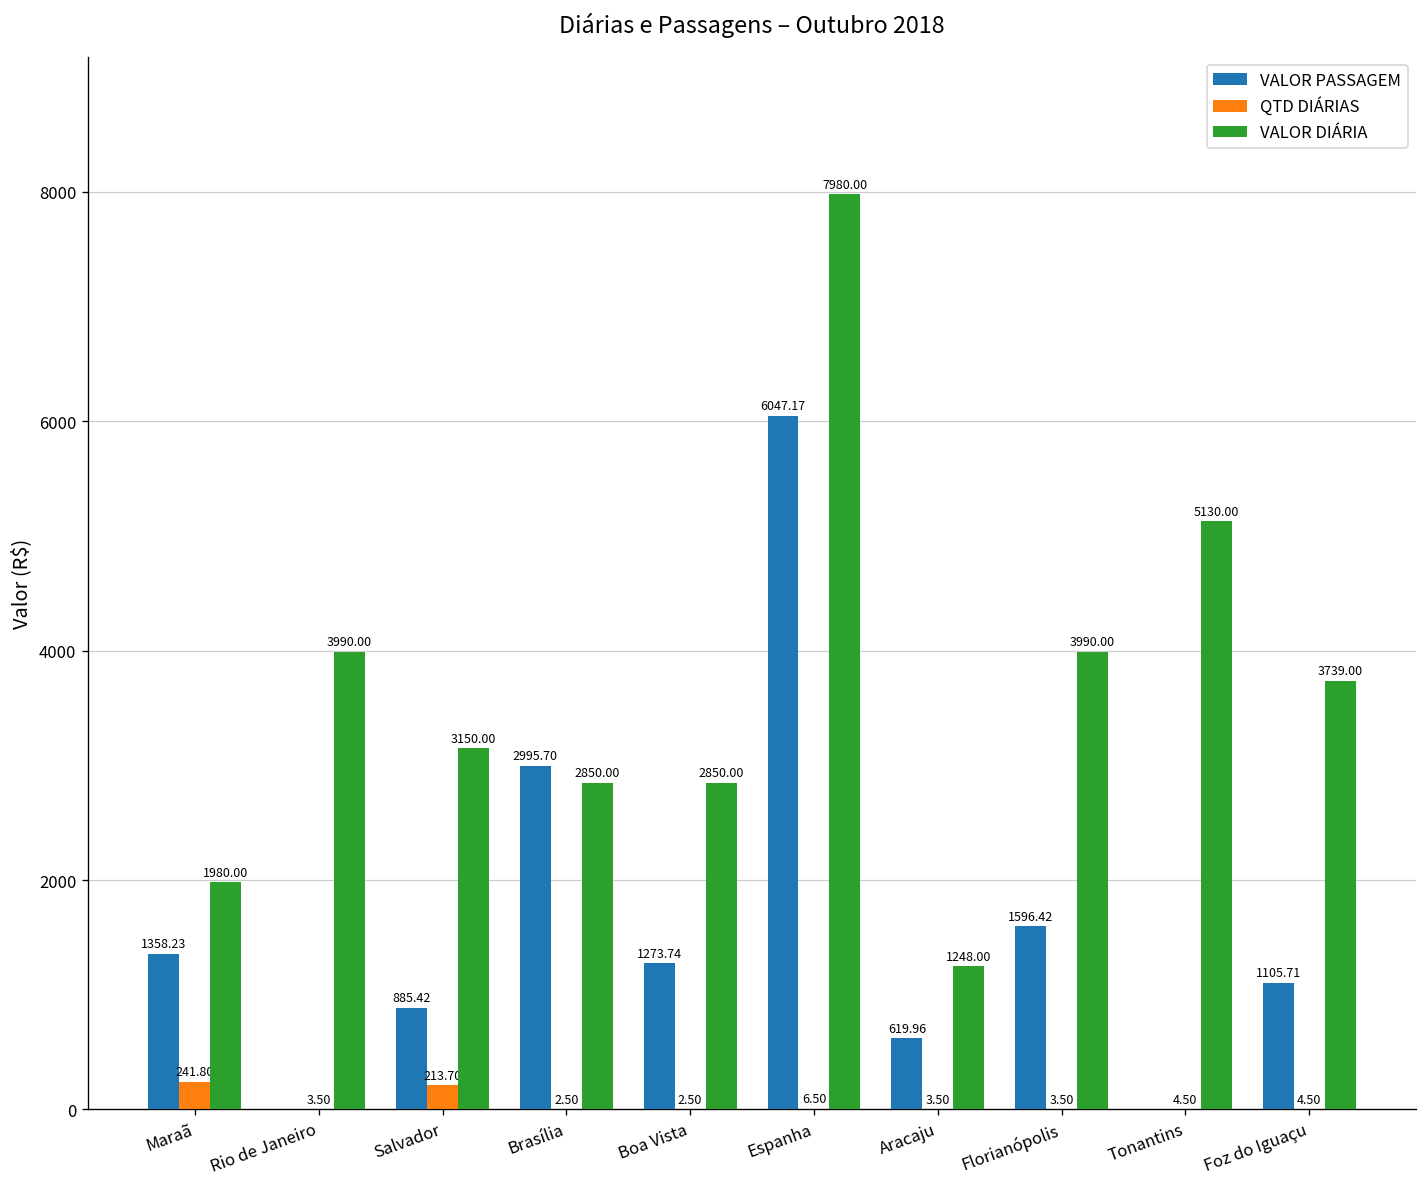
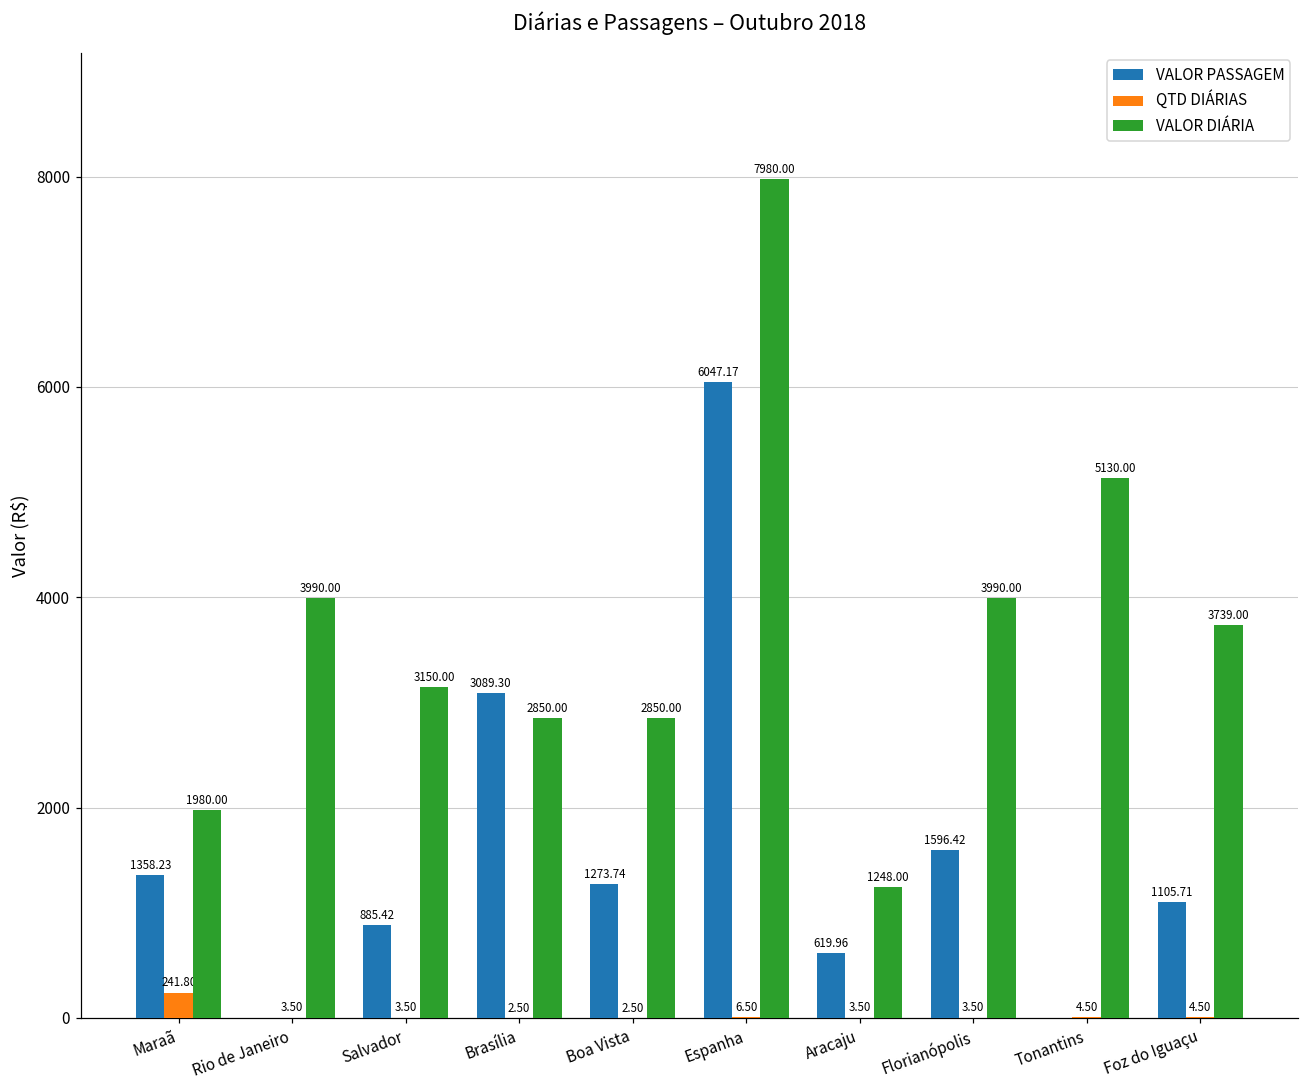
  {
    "VALOR PASSAGEM": {
      "Maraã": 1358.23,
      "Salvador": 885.42,
-     "Brasília": 2995.70,
+     "Brasília": 3089.30,
      "Boa Vista": 1273.74,
      "Espanha": 6047.17,
      "Aracaju": 619.96,
      "Florianópolis": 1596.42,
      "Foz do Iguaçu": 1105.71
    },
    "QTD DIÁRIAS": {
      "Maraã": 241.80,
      "Rio de Janeiro": 3.50,
-     "Salvador": 213.70,
+     "Salvador": 3.50,
      "Brasília": 2.50,
      "Boa Vista": 2.50,
      "Espanha": 6.50,
      "Aracaju": 3.50,
      "Florianópolis": 3.50,
      "Tonantins": 4.50,
      "Foz do Iguaçu": 4.50
    },
    "VALOR DIÁRIA": {
      "Maraã": 1980.00,
      "Rio de Janeiro": 3990.00,
      "Salvador": 3150.00,
      "Brasília": 2850.00,
      "Boa Vista": 2850.00,
      "Espanha": 7980.00,
      "Aracaju": 1248.00,
      "Florianópolis": 3990.00,
      "Tonantins": 5130.00,
      "Foz do Iguaçu": 3739.00
    }
  }
